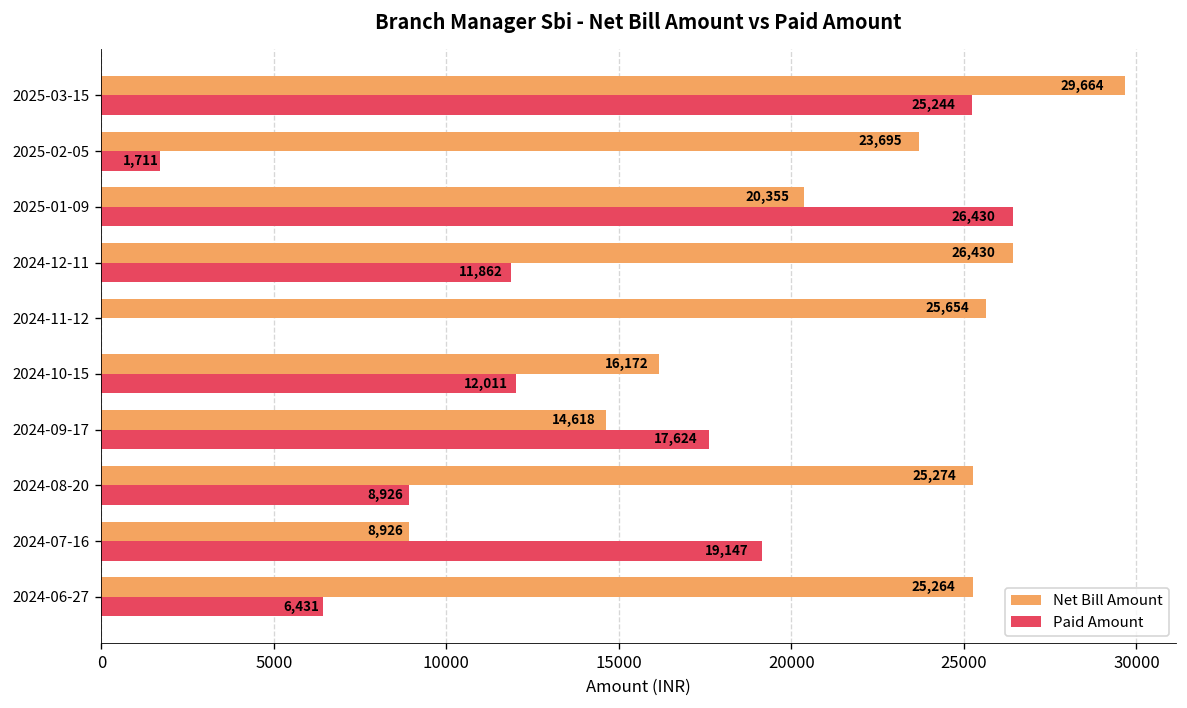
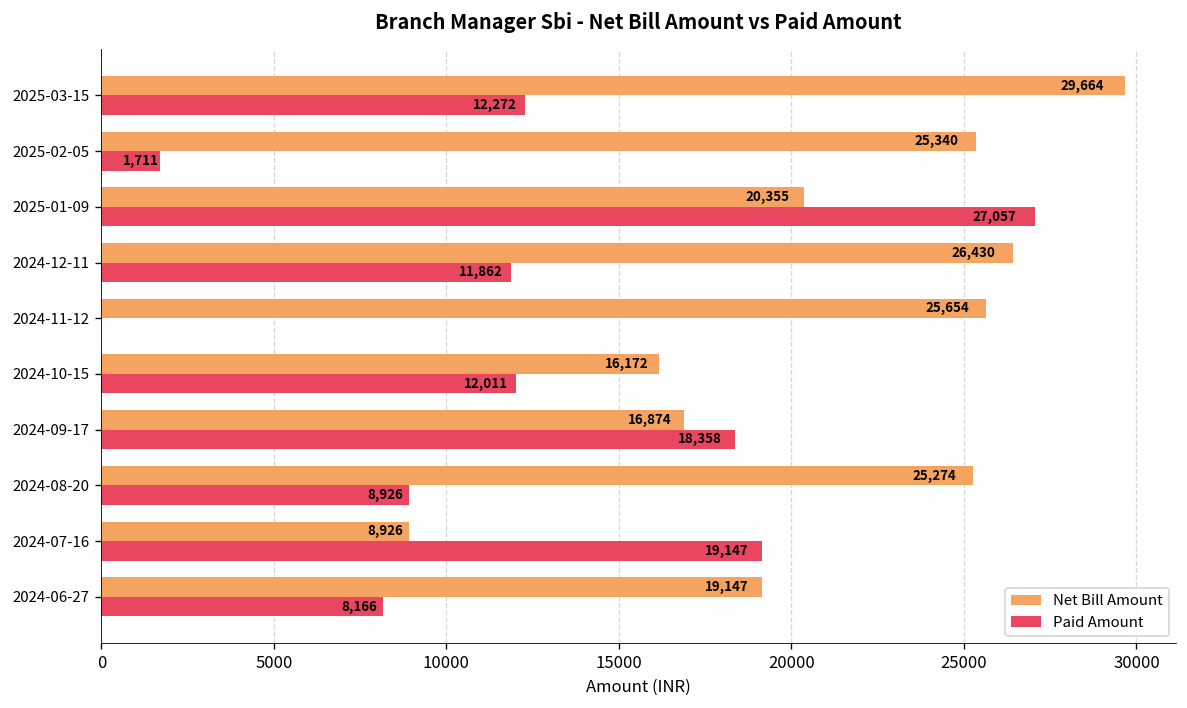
  {
    "Net Bill Amount": {
      "2025-03-15": "29,664",
-     "2025-02-05": "23,695",
+     "2025-02-05": "25,340",
      "2025-01-09": "20,355",
      "2024-12-11": "26,430",
      "2024-11-12": "25,654",
      "2024-10-15": "16,172",
-     "2024-09-17": "14,618",
+     "2024-09-17": "16,874",
      "2024-08-20": "25,274",
      "2024-07-16": "8,926",
-     "2024-06-27": "25,264"
+     "2024-06-27": "19,147"
    },
    "Paid Amount": {
-     "2025-03-15": "25,244",
+     "2025-03-15": "12,272",
      "2025-02-05": "1,711",
-     "2025-01-09": "26,430",
+     "2025-01-09": "27,057",
      "2024-12-11": "11,862",
      "2024-10-15": "12,011",
-     "2024-09-17": "17,624",
+     "2024-09-17": "18,358",
      "2024-08-20": "8,926",
      "2024-07-16": "19,147",
-     "2024-06-27": "6,431"
+     "2024-06-27": "8,166"
    }
  }
